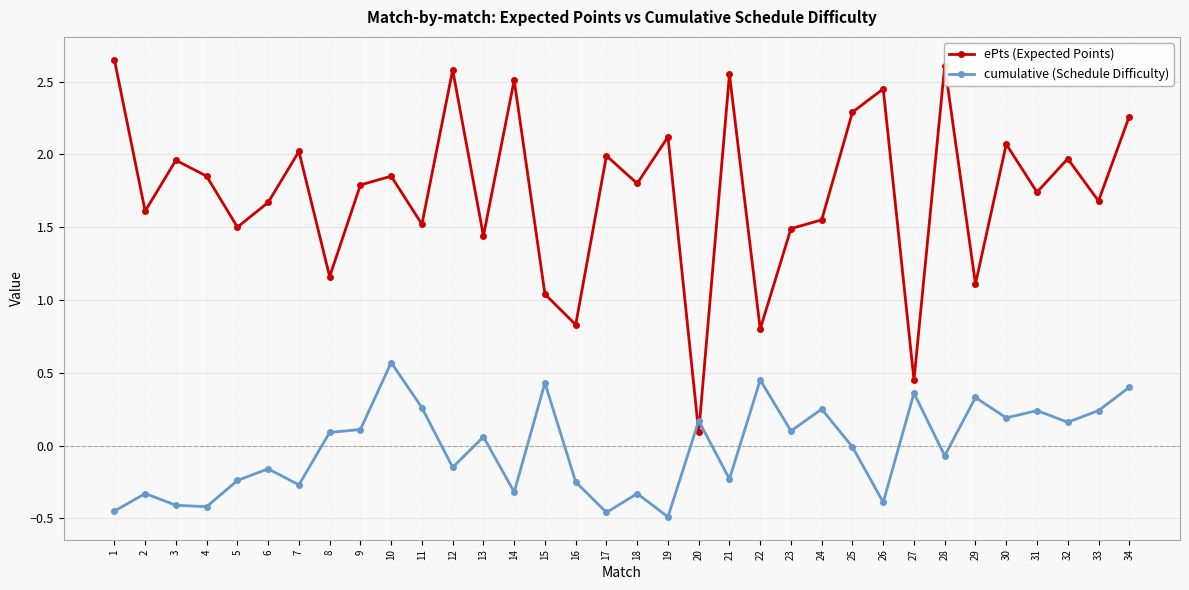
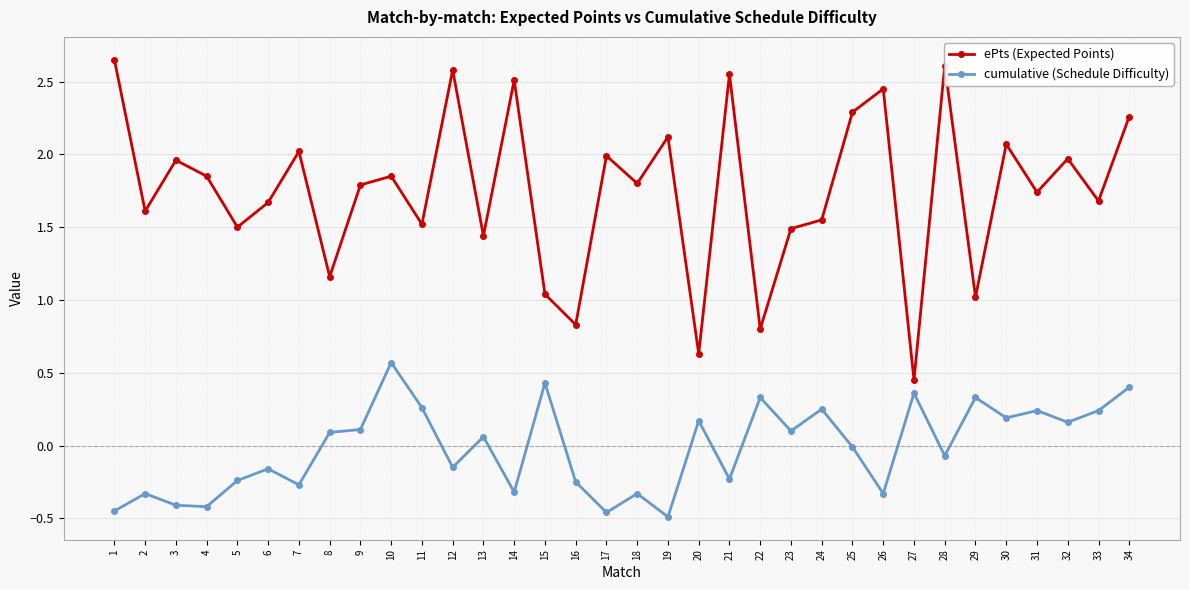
  {
    "ePts (Expected Points)": {
      "1": 2.65,
      "2": 1.61,
      "3": 1.96,
      "4": 1.85,
      "5": 1.50,
      "6": 1.67,
      "7": 2.02,
      "8": 1.16,
      "9": 1.79,
      "10": 1.85,
      "11": 1.52,
      "12": 2.58,
      "13": 1.44,
      "14": 2.51,
      "15": 1.04,
      "16": 0.83,
      "17": 1.99,
      "18": 1.80,
      "19": 2.12,
-     "20": 0.09,
+     "20": 0.63,
      "21": 2.55,
      "22": 0.80,
      "23": 1.49,
      "24": 1.55,
      "25": 2.29,
      "26": 2.45,
      "27": 0.45,
-     "29": 1.11,
+     "29": 1.02,
      "30": 2.07,
      "31": 1.74,
      "32": 1.97,
      "33": 1.68,
      "34": 2.26
    },
    "cumulative (Schedule Difficulty)": {
      "1": -0.45,
      "2": -0.33,
      "3": -0.41,
      "4": -0.42,
      "5": -0.24,
      "6": -0.16,
      "7": -0.27,
      "8": 0.09,
      "9": 0.11,
      "10": 0.57,
      "11": 0.26,
      "12": -0.15,
      "13": 0.06,
      "14": -0.32,
      "15": 0.43,
      "16": -0.25,
      "17": -0.46,
      "18": -0.33,
      "19": -0.49,
      "20": 0.17,
      "21": -0.23,
-     "22": 0.45,
+     "22": 0.33,
      "23": 0.10,
      "24": 0.25,
      "25": -0.01,
-     "26": -0.39,
+     "26": -0.33,
      "27": 0.36,
      "28": -0.07,
      "29": 0.33,
      "30": 0.19,
      "31": 0.24,
      "32": 0.16,
      "33": 0.24,
      "34": 0.40
    }
  }
